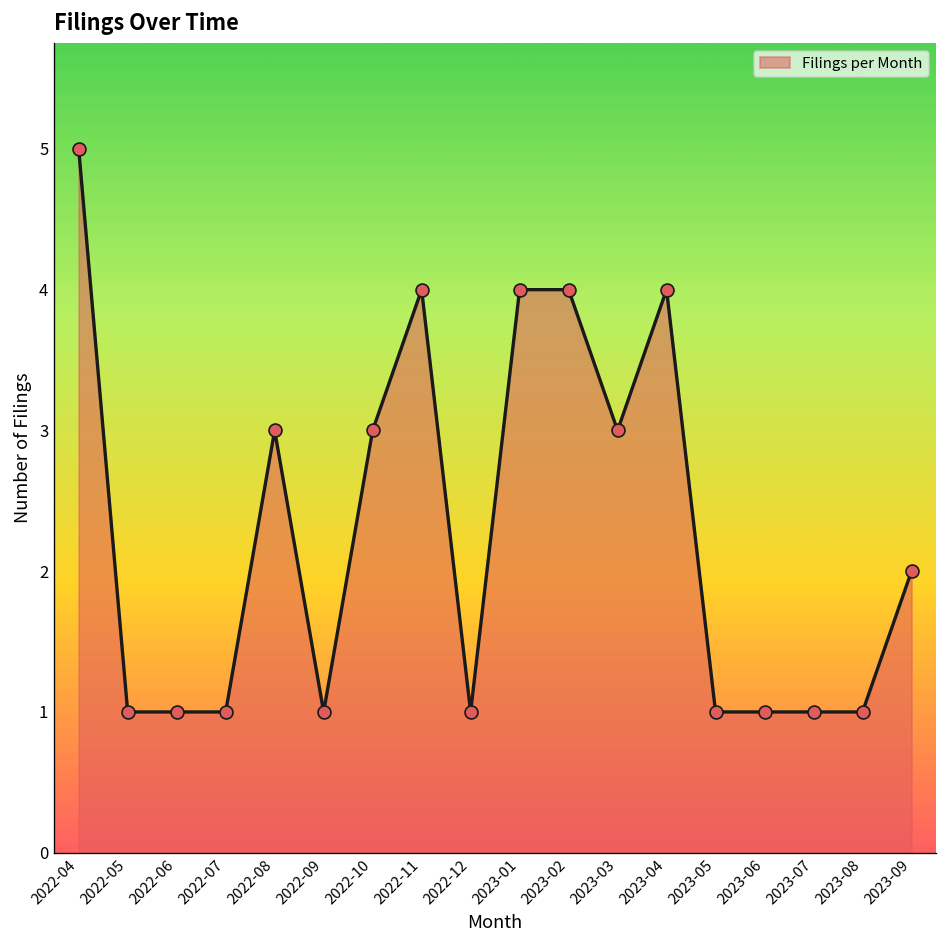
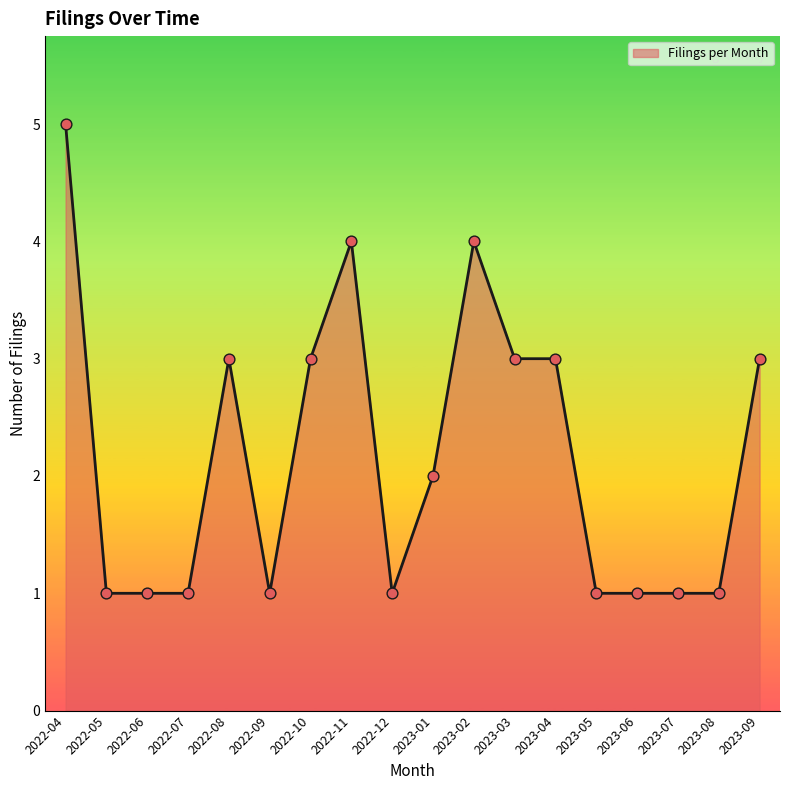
  {
    "2022-04": 5,
    "2022-05": 1,
    "2022-06": 1,
    "2022-07": 1,
    "2022-08": 3,
    "2022-09": 1,
    "2022-10": 3,
    "2022-11": 4,
    "2022-12": 1,
-   "2023-01": 4,
+   "2023-01": 2,
    "2023-02": 4,
    "2023-03": 3,
-   "2023-04": 4,
+   "2023-04": 3,
    "2023-05": 1,
    "2023-06": 1,
    "2023-07": 1,
    "2023-08": 1,
-   "2023-09": 2
+   "2023-09": 3
  }
